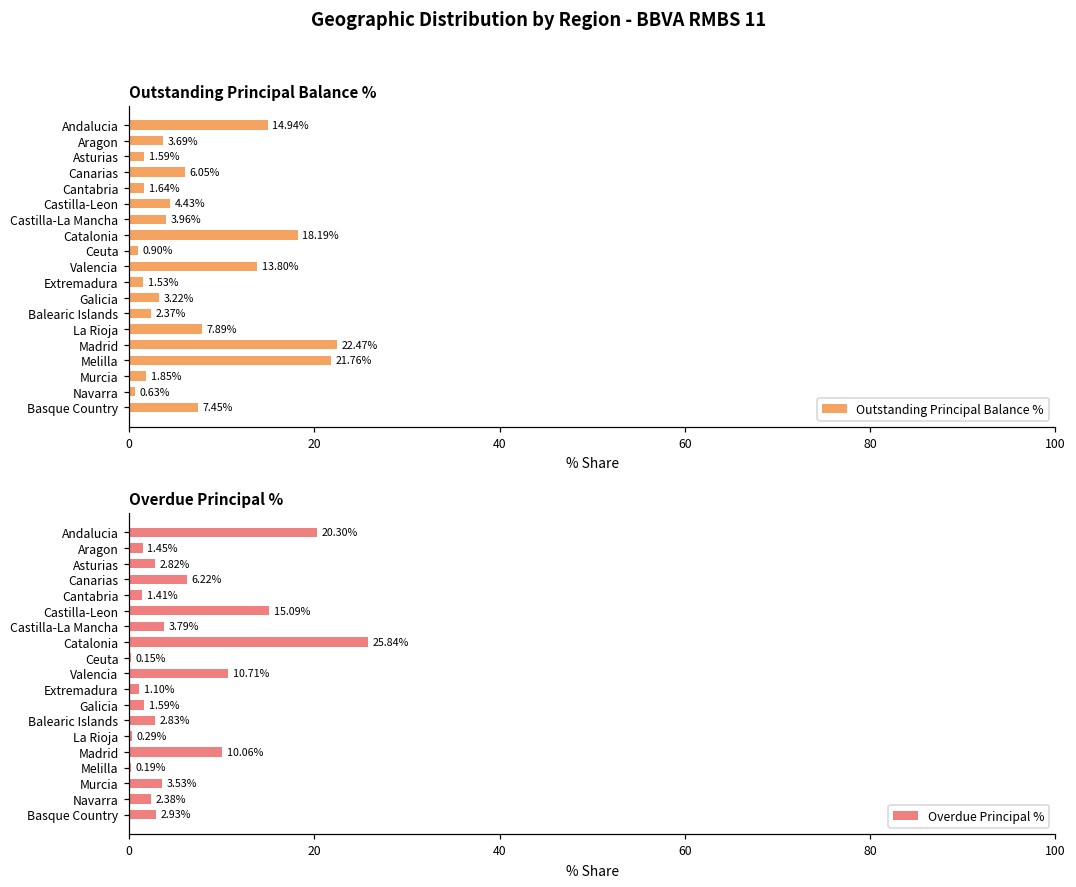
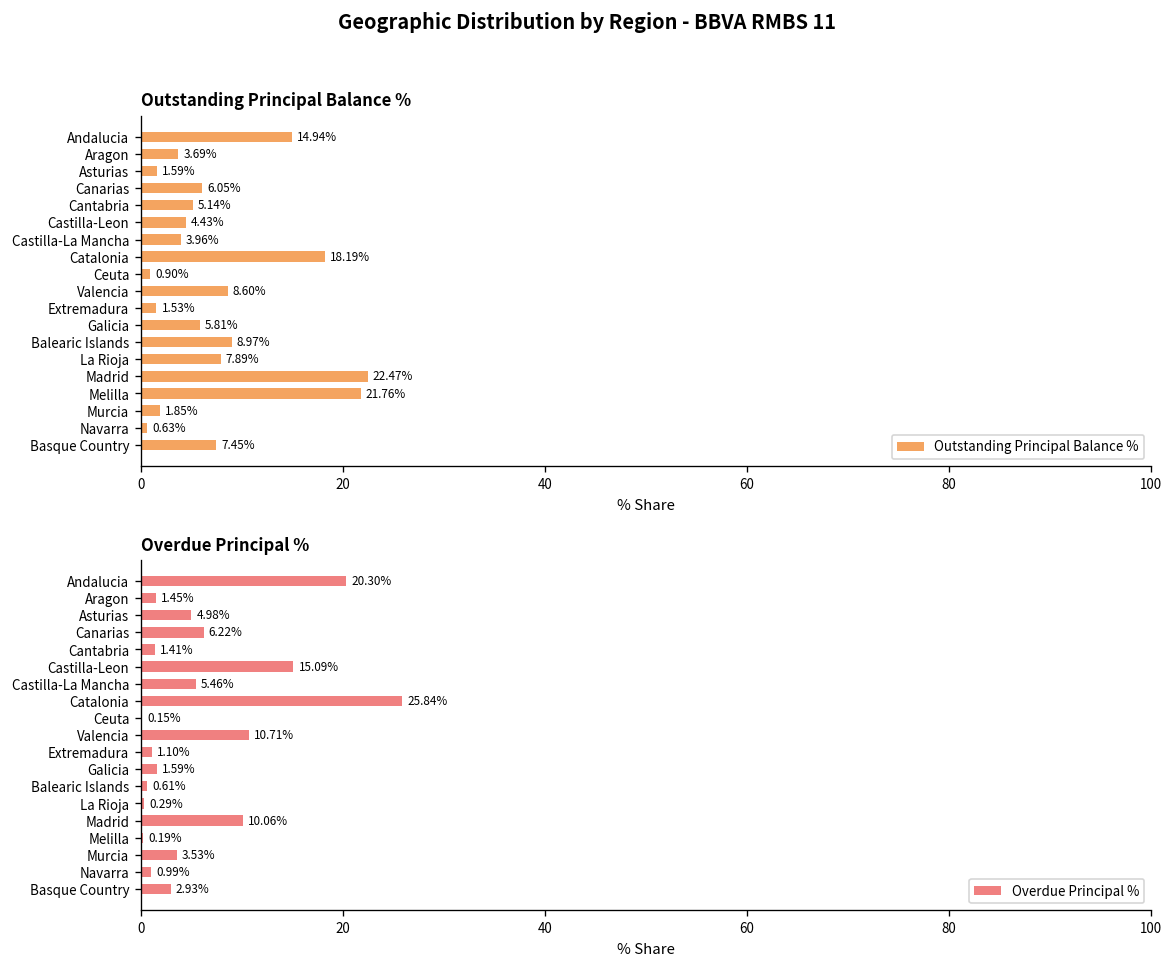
  {
    "Outstanding Principal Balance %": {
      "Andalucia": "14.94%",
      "Aragon": "3.69%",
      "Asturias": "1.59%",
      "Canarias": "6.05%",
-     "Cantabria": "1.64%",
+     "Cantabria": "5.14%",
      "Castilla-Leon": "4.43%",
      "Castilla-La Mancha": "3.96%",
      "Catalonia": "18.19%",
      "Ceuta": "0.90%",
-     "Valencia": "13.80%",
+     "Valencia": "8.60%",
      "Extremadura": "1.53%",
-     "Galicia": "3.22%",
-     "Balearic Islands": "2.37%",
+     "Galicia": "5.81%",
+     "Balearic Islands": "8.97%",
      "La Rioja": "7.89%",
      "Madrid": "22.47%",
      "Melilla": "21.76%",
      "Murcia": "1.85%",
      "Navarra": "0.63%",
      "Basque Country": "7.45%"
    },
    "Overdue Principal %": {
      "Andalucia": "20.30%",
      "Aragon": "1.45%",
-     "Asturias": "2.82%",
+     "Asturias": "4.98%",
      "Canarias": "6.22%",
      "Cantabria": "1.41%",
      "Castilla-Leon": "15.09%",
-     "Castilla-La Mancha": "3.79%",
+     "Castilla-La Mancha": "5.46%",
      "Catalonia": "25.84%",
      "Ceuta": "0.15%",
      "Valencia": "10.71%",
      "Extremadura": "1.10%",
      "Galicia": "1.59%",
-     "Balearic Islands": "2.83%",
+     "Balearic Islands": "0.61%",
      "La Rioja": "0.29%",
      "Madrid": "10.06%",
      "Melilla": "0.19%",
      "Murcia": "3.53%",
-     "Navarra": "2.38%",
+     "Navarra": "0.99%",
      "Basque Country": "2.93%"
    }
  }
